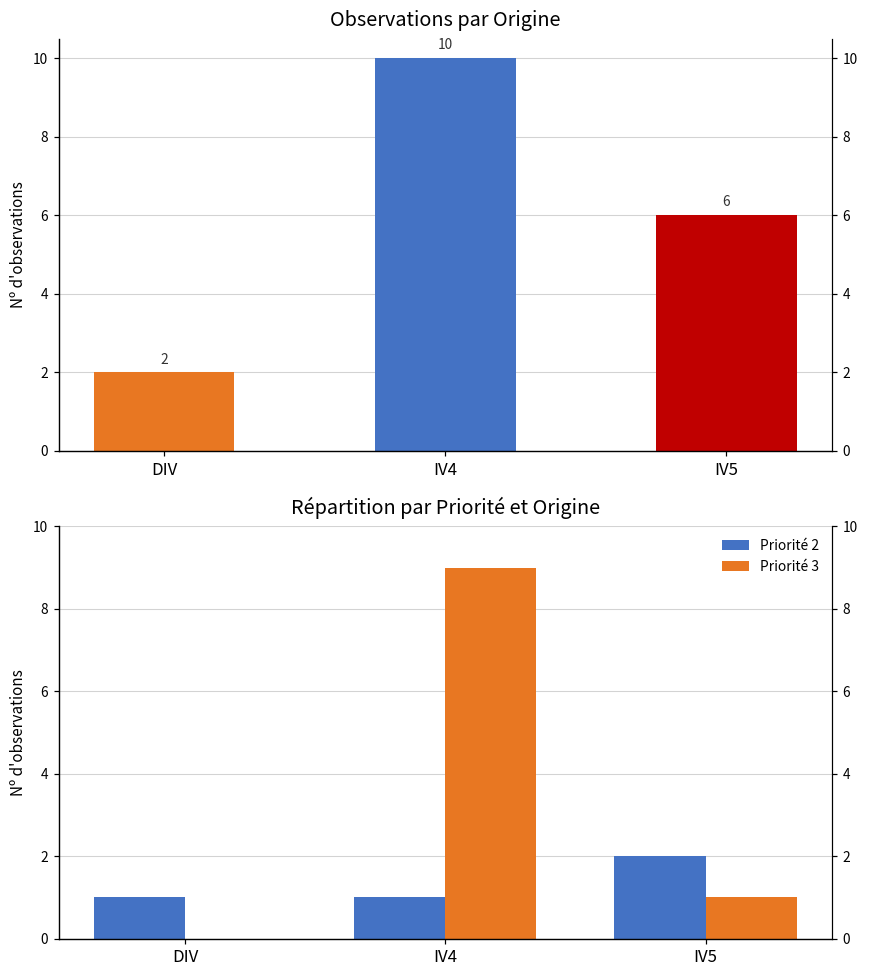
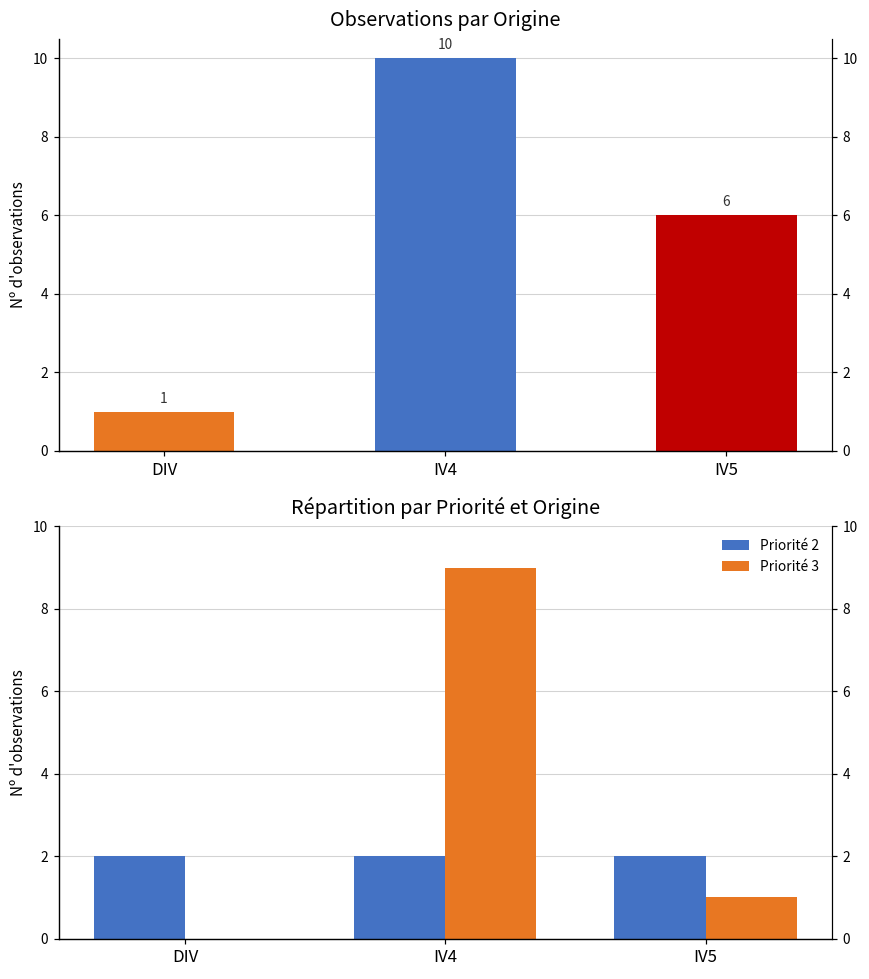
  {
    "Observations par Origine": {
-     "DIV": 2,
+     "DIV": 1,
      "IV4": 10,
      "IV5": 6
    },
    "Répartition par Priorité et Origine": {
      "Priorité 2": {
-       "DIV": 1,
-       "IV4": 1,
+       "DIV": 2,
+       "IV4": 2,
        "IV5": 2
      },
      "Priorité 3": {
        "DIV": 0,
        "IV4": 9,
        "IV5": 1
      }
    }
  }
